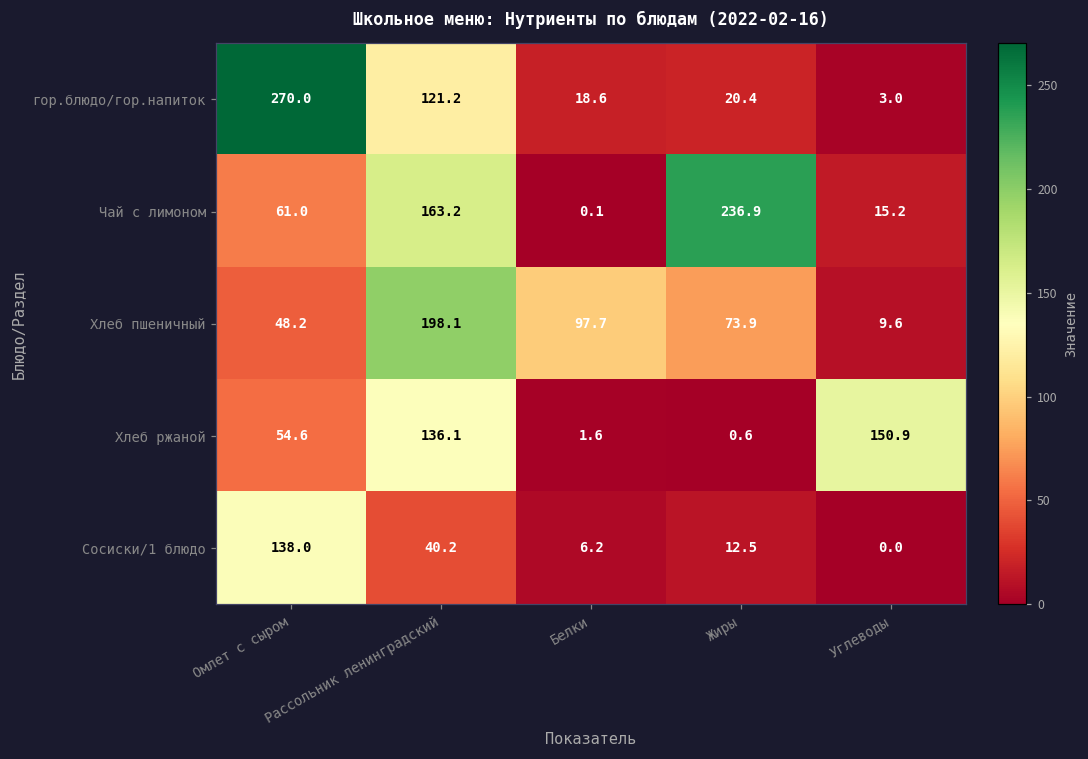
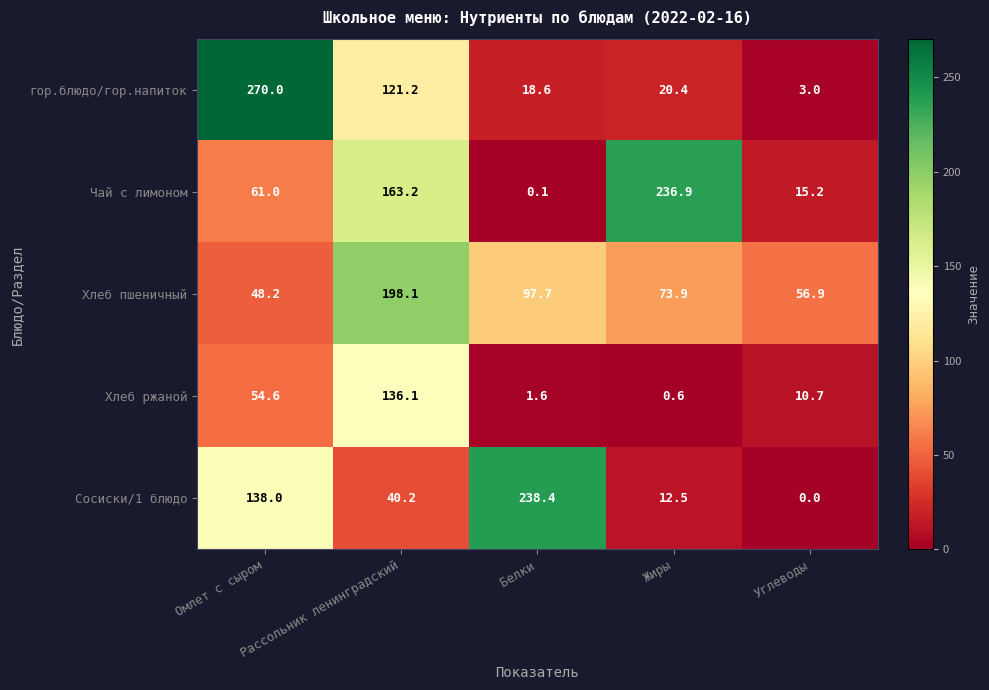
  {
    "гор.блюдо/гор.напиток": {
      "Омлет с сыром": 270.0,
      "Рассольник ленинградский": 121.2,
      "Белки": 18.6,
      "Жиры": 20.4,
      "Углеводы": 3.0
    },
    "Чай с лимоном": {
      "Омлет с сыром": 61.0,
      "Рассольник ленинградский": 163.2,
      "Белки": 0.1,
      "Жиры": 236.9,
      "Углеводы": 15.2
    },
    "Хлеб пшеничный": {
      "Омлет с сыром": 48.2,
      "Рассольник ленинградский": 198.1,
      "Белки": 97.7,
      "Жиры": 73.9,
-     "Углеводы": 9.6
+     "Углеводы": 56.9
    },
    "Хлеб ржаной": {
      "Омлет с сыром": 54.6,
      "Рассольник ленинградский": 136.1,
      "Белки": 1.6,
      "Жиры": 0.6,
-     "Углеводы": 150.9
+     "Углеводы": 10.7
    },
    "Сосиски/1 блюдо": {
      "Омлет с сыром": 138.0,
      "Рассольник ленинградский": 40.2,
-     "Белки": 6.2,
+     "Белки": 238.4,
      "Жиры": 12.5,
      "Углеводы": 0.0
    }
  }
